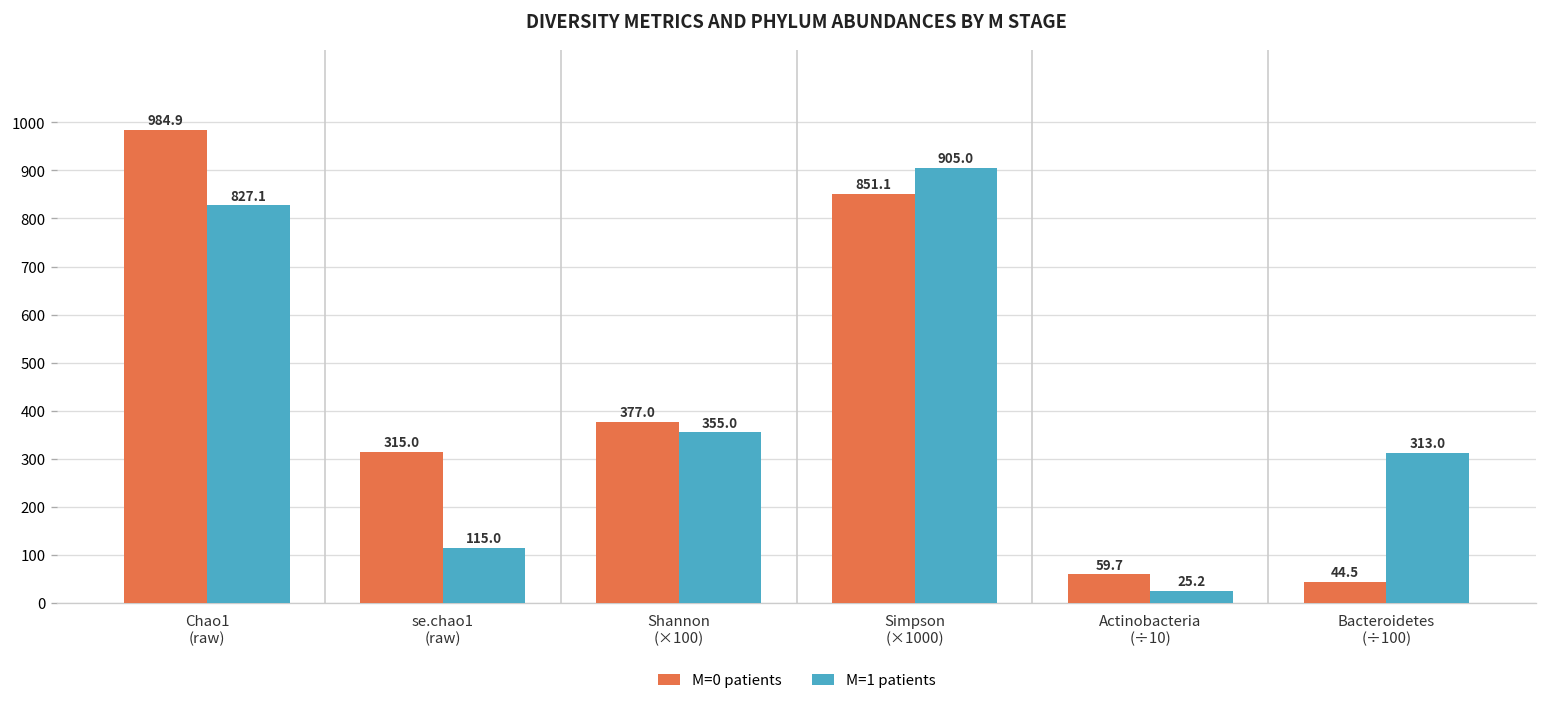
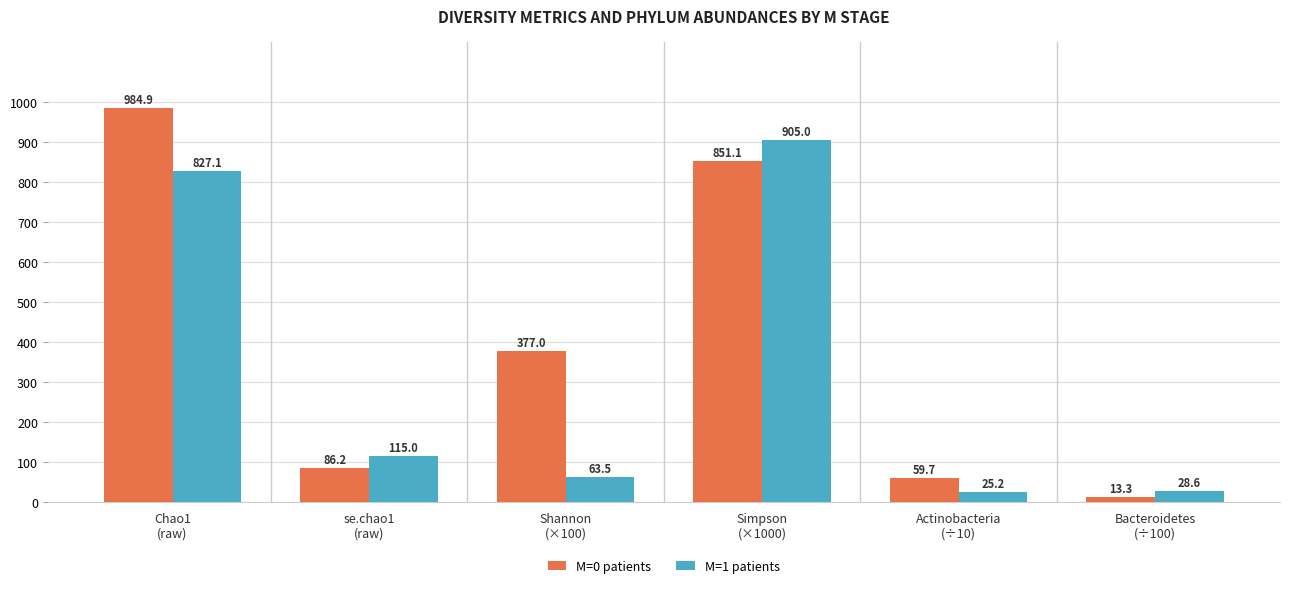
  {
    "M=0 patients": {
      "Chao1 (raw)": 984.9,
-     "se.chao1 (raw)": 315.0,
+     "se.chao1 (raw)": 86.2,
      "Shannon (×100)": 377.0,
      "Simpson (×1000)": 851.1,
      "Actinobacteria (÷10)": 59.7,
-     "Bacteroidetes (÷100)": 44.5
+     "Bacteroidetes (÷100)": 13.3
    },
    "M=1 patients": {
      "Chao1 (raw)": 827.1,
      "se.chao1 (raw)": 115.0,
-     "Shannon (×100)": 355.0,
+     "Shannon (×100)": 63.5,
      "Simpson (×1000)": 905.0,
      "Actinobacteria (÷10)": 25.2,
-     "Bacteroidetes (÷100)": 313.0
+     "Bacteroidetes (÷100)": 28.6
    }
  }
